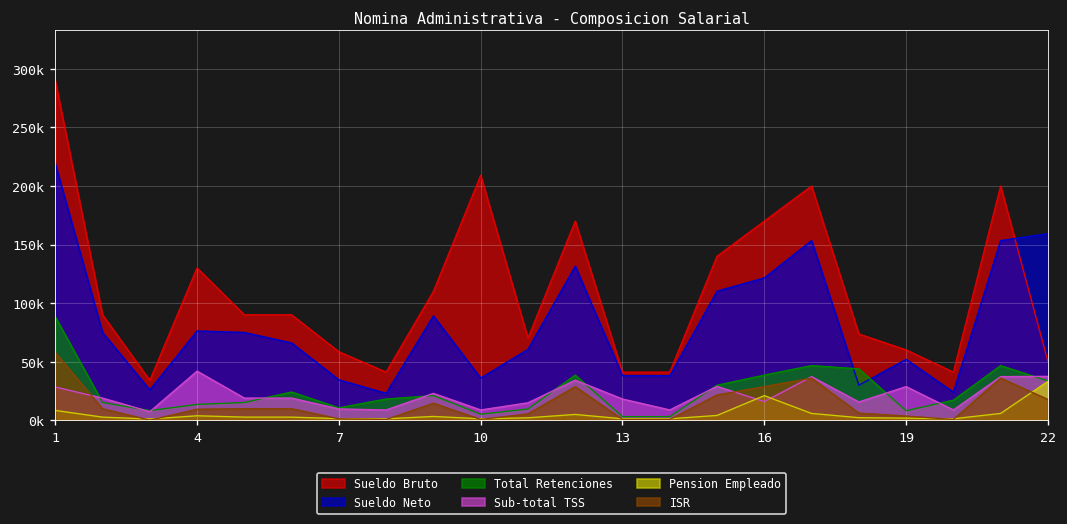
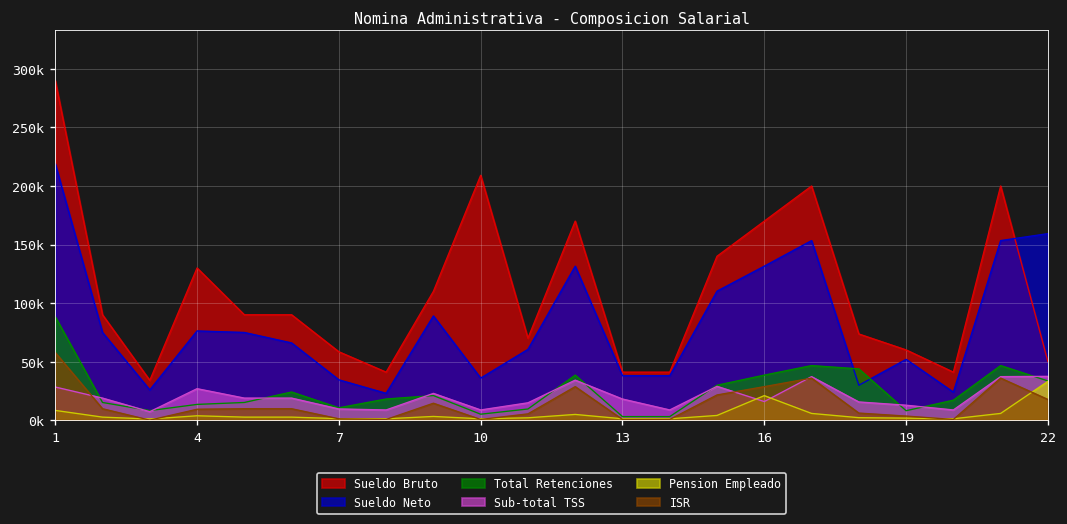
  {
    "Sueldo Bruto": {
      "1": 290000,
      "4": 130000,
      "7": 60000,
      "10": 210000,
      "13": 40000,
      "16": 170000,
      "19": 60000,
      "22": 50000
    },
    "Sueldo Neto": {
      "1": 220000,
      "4": 80000,
      "7": 30000,
      "10": 40000,
      "13": 40000,
-     "16": 120000,
+     "16": 130000,
      "19": 50000,
      "22": 160000
    },
    "Total Retenciones": {
      "1": 90000,
      "4": 10000,
      "10": 10000,
      "16": 40000,
      "19": 10000
    },
    "Sub-total TSS": {
      "1": 30000,
-     "4": 40000,
+     "4": 30000,
      "10": 10000,
      "13": 20000,
      "16": 20000,
-     "19": 30000,
+     "19": 10000,
      "22": 40000
    },
    "Pension Empleado": {
      "1": 10000,
      "4": 0,
      "16": 20000
    },
    "ISR": {
      "1": 60000,
      "4": 10000,
      "16": 30000,
      "22": 20000
    }
  }
